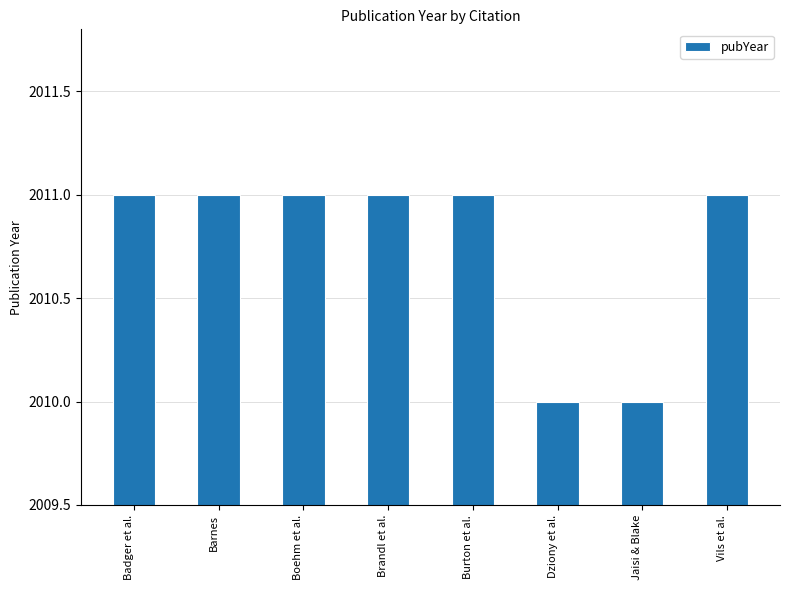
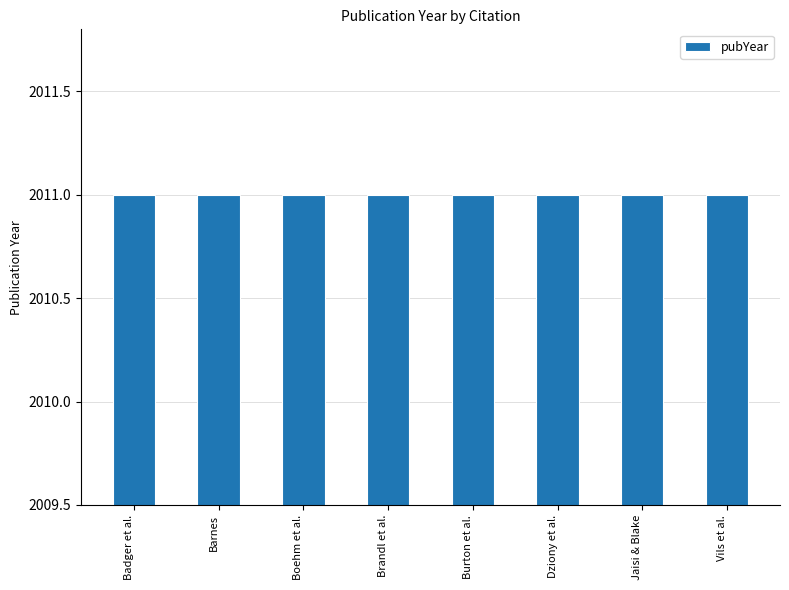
  {
    "Badger et al.": 2011,
    "Barnes": 2011,
    "Boehm et al.": 2011,
    "Brandl et al.": 2011,
    "Burton et al.": 2011,
-   "Dziony et al.": 2010,
-   "Jaisi & Blake": 2010,
+   "Dziony et al.": 2011,
+   "Jaisi & Blake": 2011,
    "Vils et al.": 2011
  }
